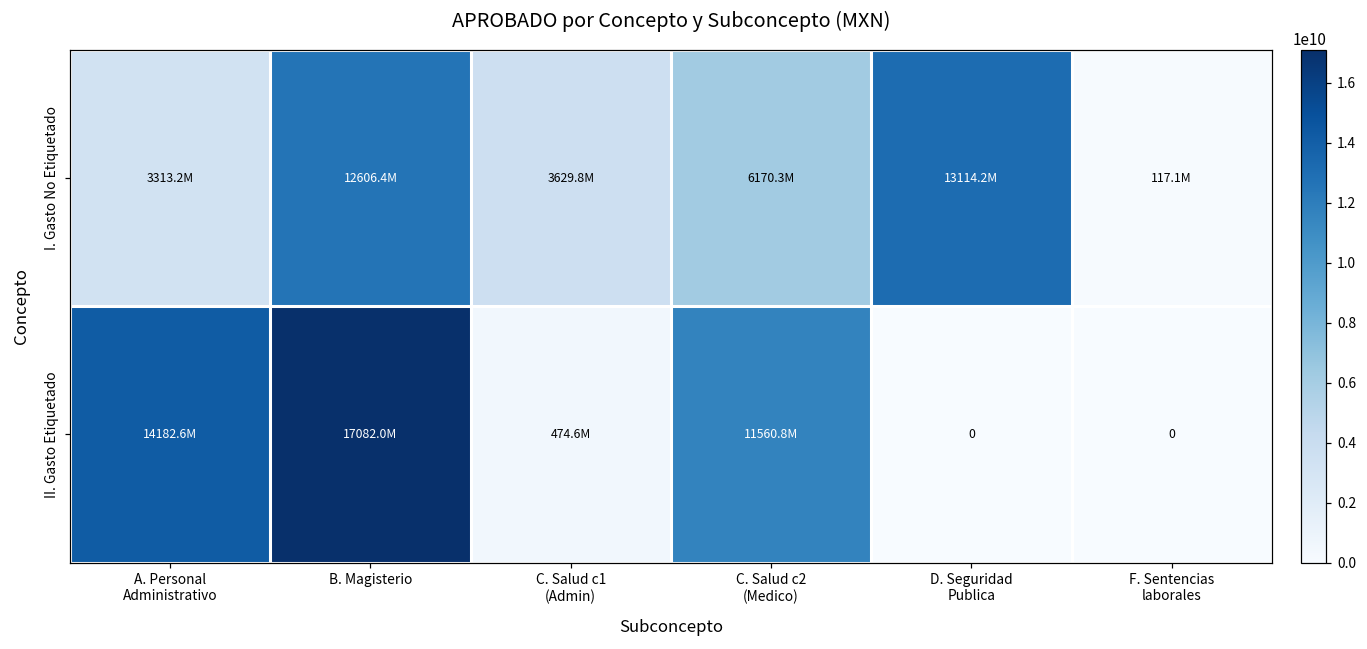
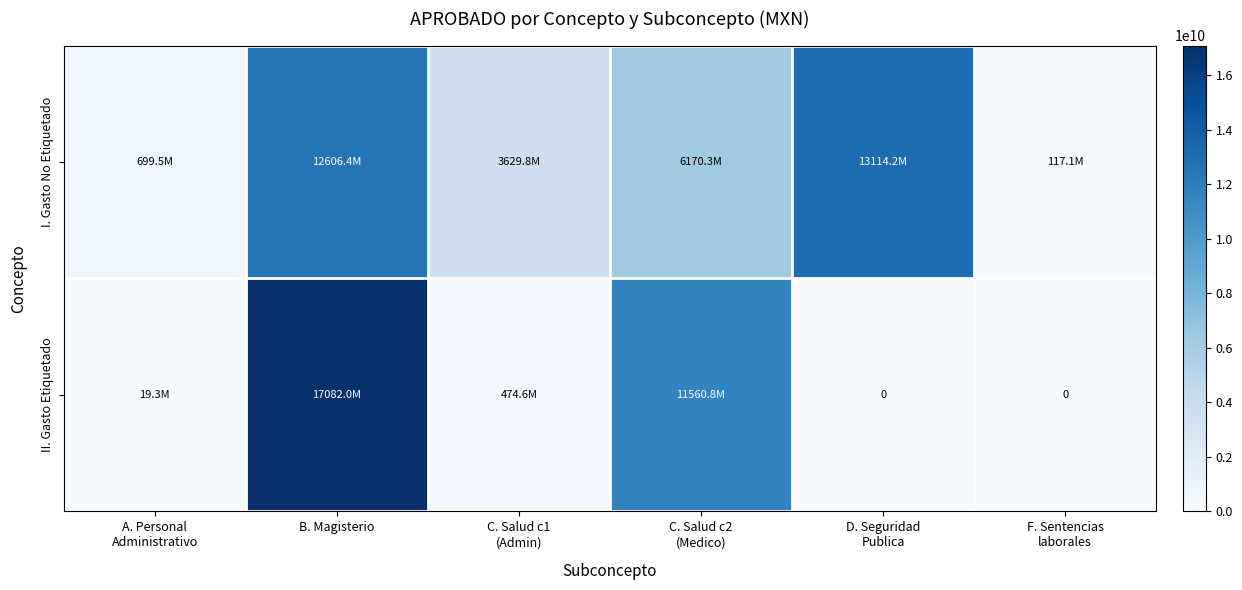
  {
    "I. Gasto No Etiquetado": {
-     "A. Personal Administrativo": "3313.2M",
+     "A. Personal Administrativo": "699.5M",
      "B. Magisterio": "12606.4M",
      "C. Salud c1 (Admin)": "3629.8M",
      "C. Salud c2 (Medico)": "6170.3M",
      "D. Seguridad Publica": "13114.2M",
      "F. Sentencias laborales": "117.1M"
    },
    "II. Gasto Etiquetado": {
-     "A. Personal Administrativo": "14182.6M",
+     "A. Personal Administrativo": "19.3M",
      "B. Magisterio": "17082.0M",
      "C. Salud c1 (Admin)": "474.6M",
      "C. Salud c2 (Medico)": "11560.8M",
      "D. Seguridad Publica": "0",
      "F. Sentencias laborales": "0"
    }
  }
